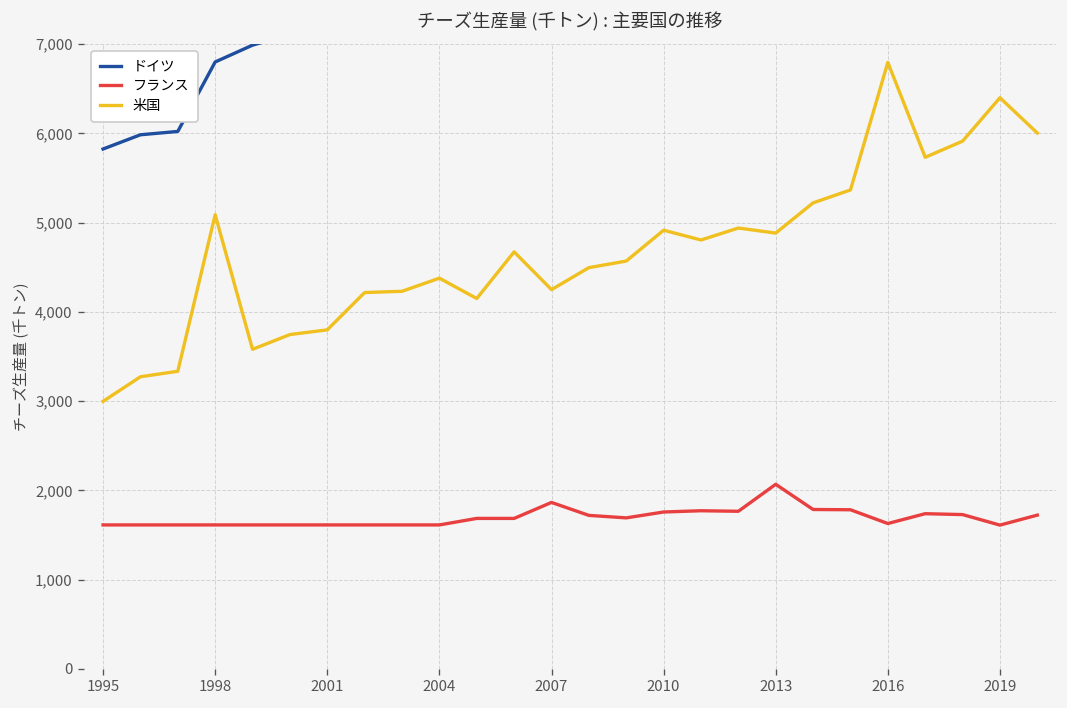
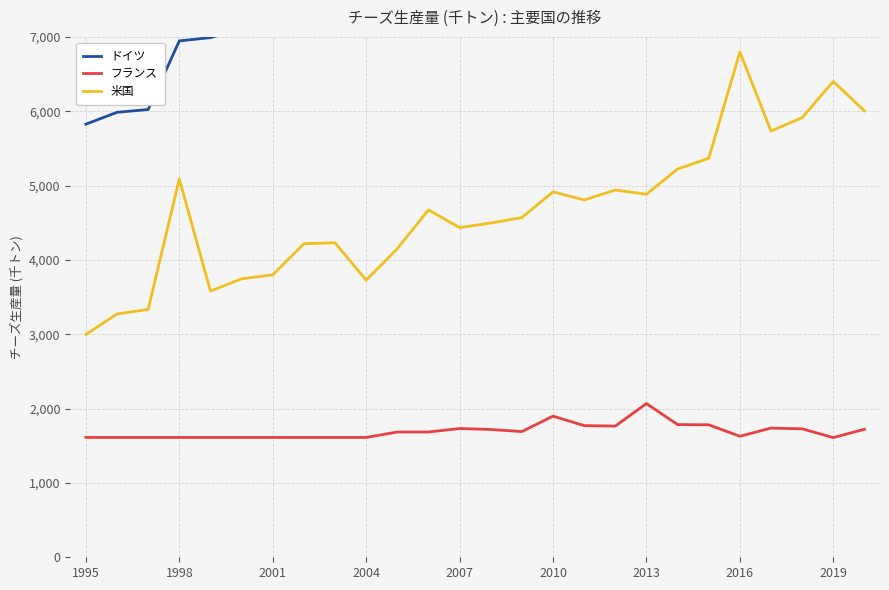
  {
    "ドイツ": {
      "1995": "5,800",
-     "1998": "6,800"
+     "1998": "6,900"
    },
    "フランス": {
      "1995": "1,600",
      "1998": "1,600",
      "2001": "1,600",
      "2004": "1,600",
-     "2007": "1,900",
-     "2010": "1,800",
+     "2007": "1,700",
+     "2010": "1,900",
      "2013": "2,100",
      "2016": "1,600",
      "2019": "1,600"
    },
    "米国": {
      "1995": "3,000",
      "1998": "5,100",
      "2001": "3,800",
-     "2004": "4,400",
-     "2007": "4,200",
+     "2004": "3,700",
+     "2007": "4,400",
      "2010": "4,900",
      "2013": "4,900",
      "2016": "6,800",
      "2019": "6,400"
    }
  }
